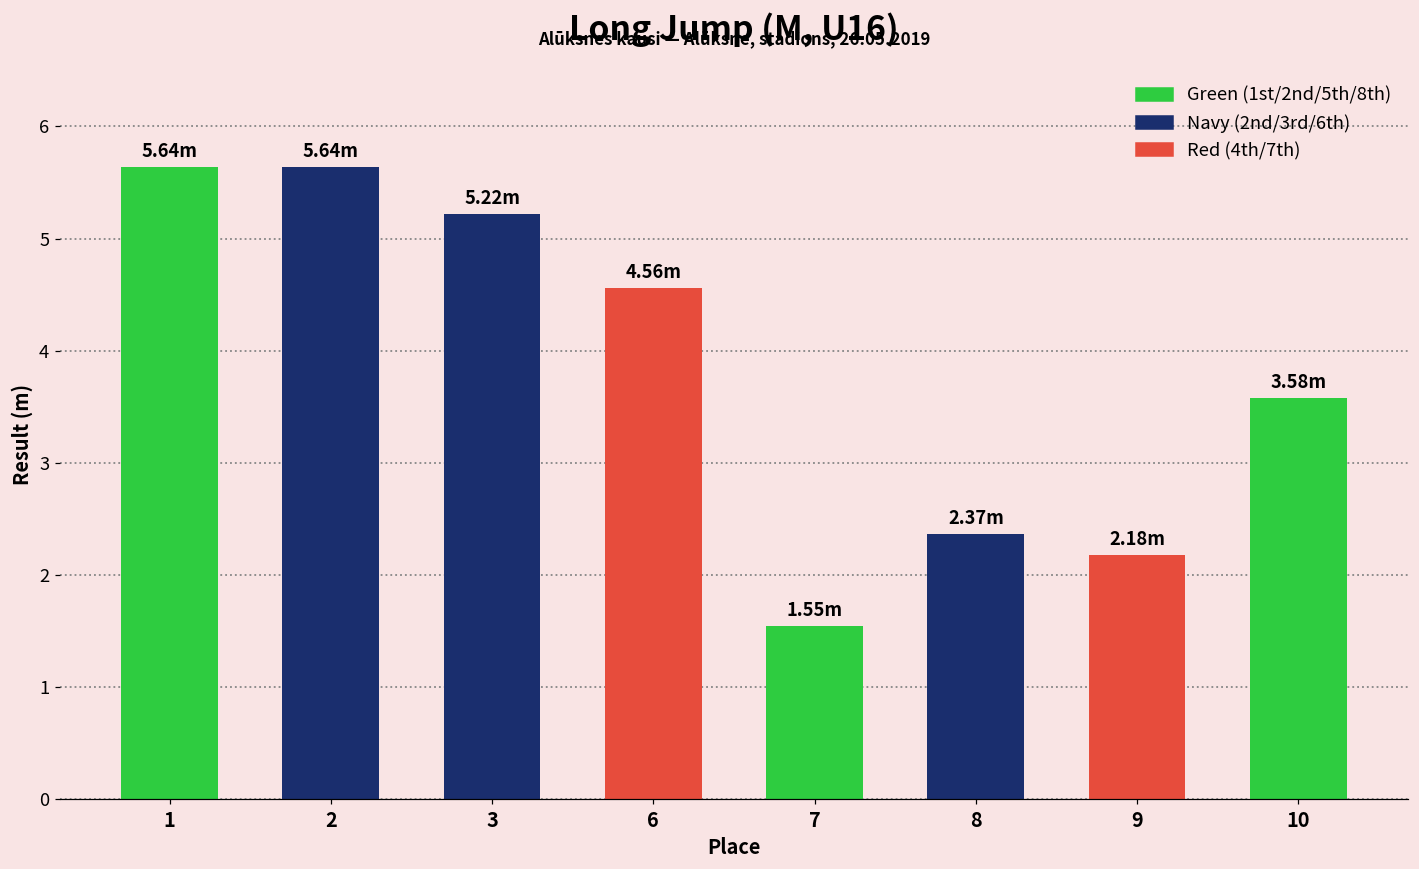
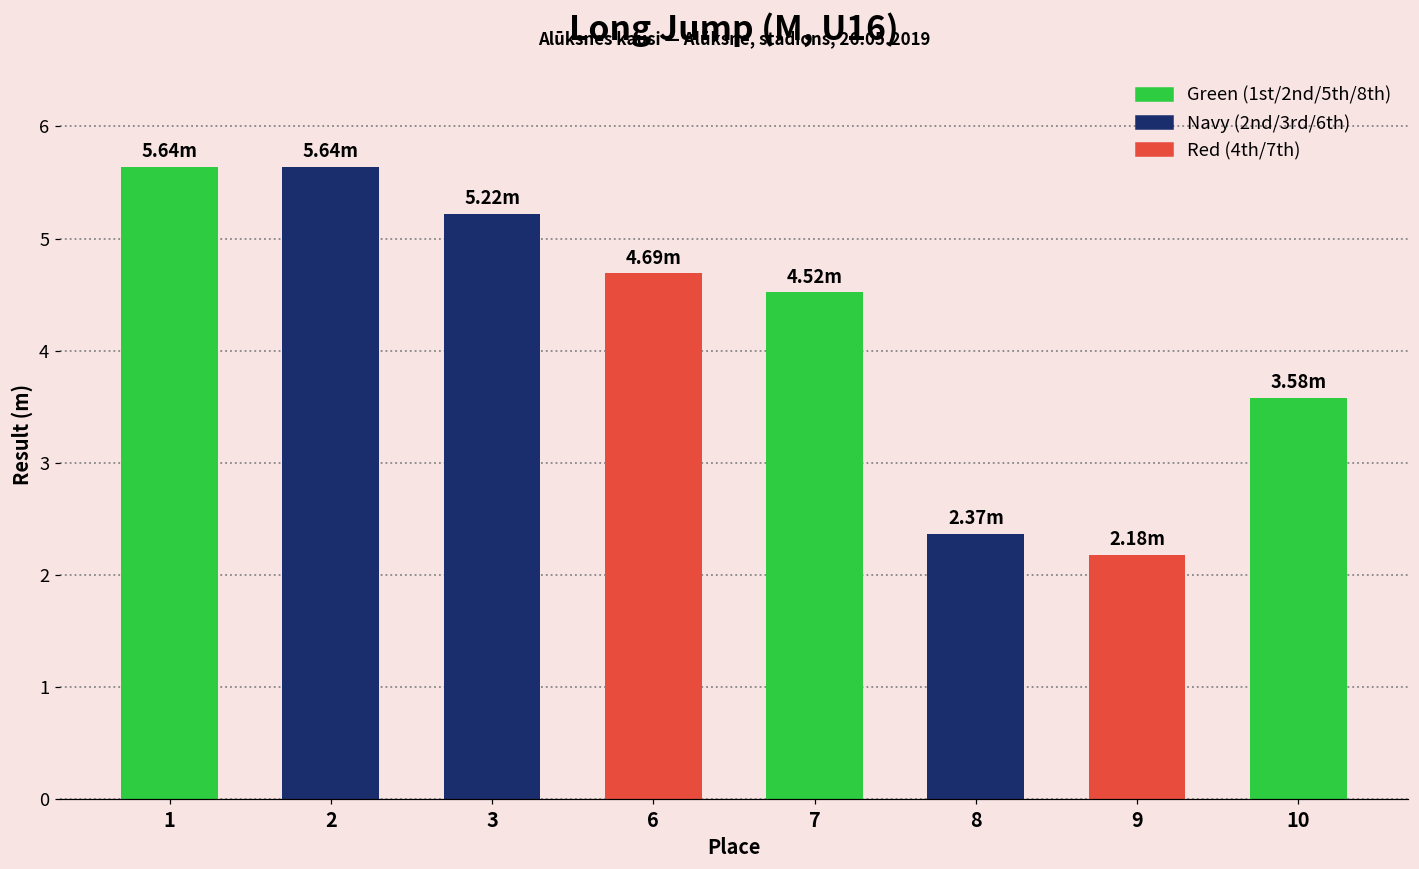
  {
    "1": "5.64m",
    "2": "5.64m",
    "3": "5.22m",
-   "6": "4.56m",
-   "7": "1.55m",
+   "6": "4.69m",
+   "7": "4.52m",
    "8": "2.37m",
    "9": "2.18m",
    "10": "3.58m"
  }
